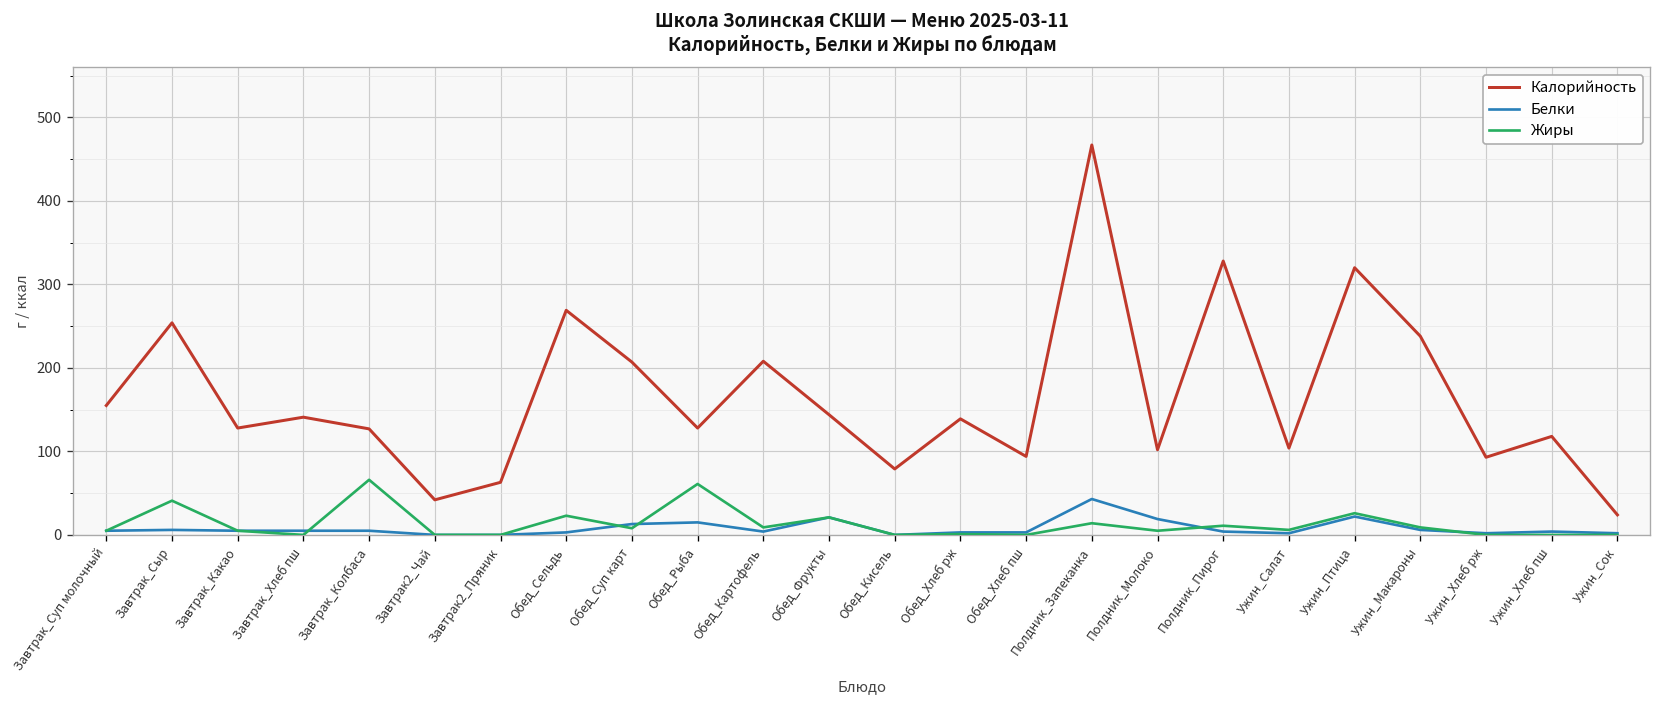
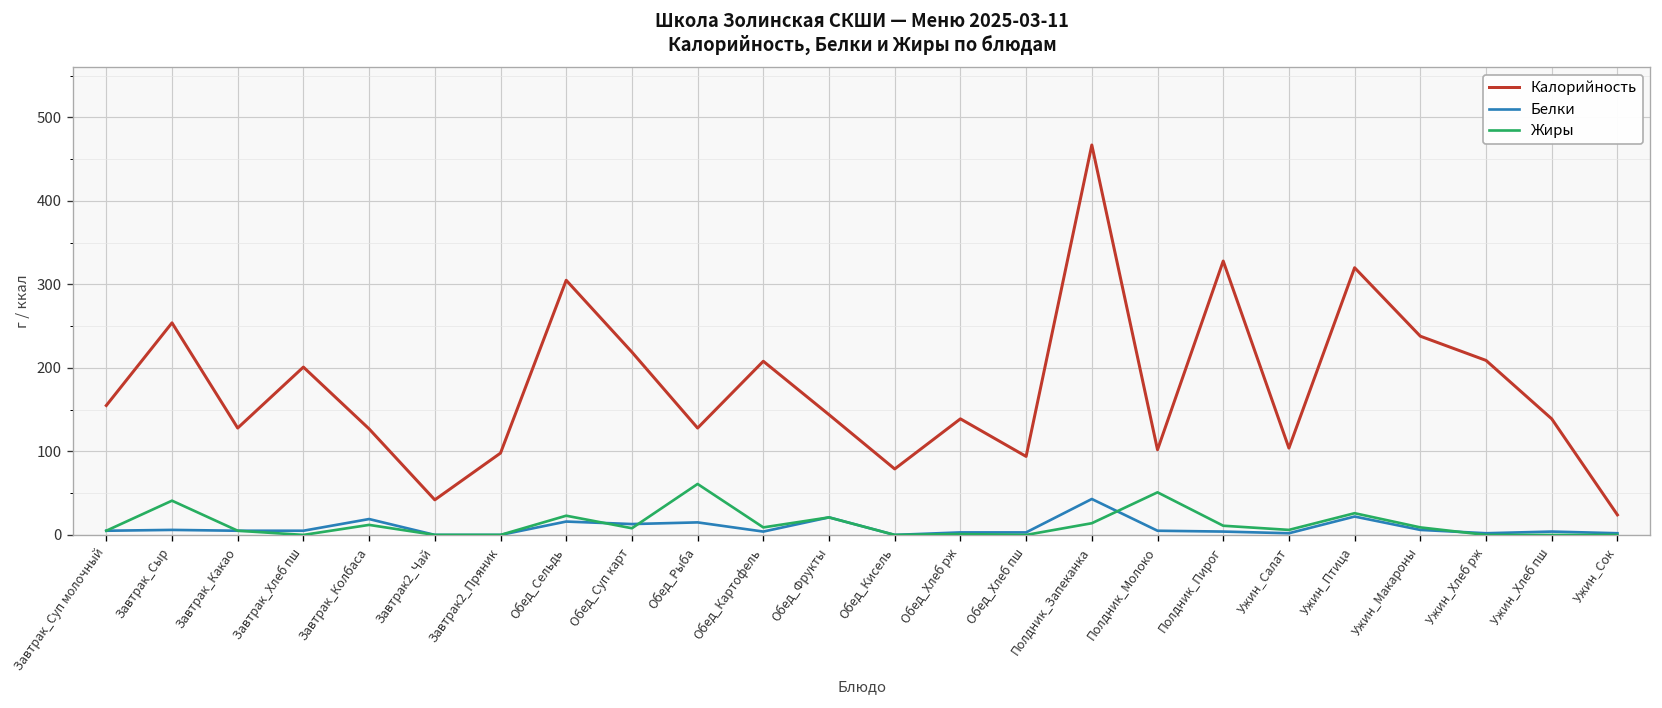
  {
    "Калорийность": {
      "Завтрак_Суп молочный": 160,
      "Завтрак_Сыр": 250,
      "Завтрак_Какао": 130,
-     "Завтрак_Хлеб пш": 140,
+     "Завтрак_Хлеб пш": 200,
      "Завтрак_Колбаса": 130,
      "Завтрак2_Чай": 40,
-     "Завтрак2_Пряник": 60,
-     "Обед_Сельдь": 270,
-     "Обед_Суп карт": 210,
+     "Завтрак2_Пряник": 100,
+     "Обед_Сельдь": 310,
+     "Обед_Суп карт": 220,
      "Обед_Рыба": 130,
      "Обед_Картофель": 210,
      "Обед_Фрукты": 140,
      "Обед_Кисель": 80,
      "Обед_Хлеб рж": 140,
      "Обед_Хлеб пш": 90,
      "Полдник_Запеканка": 470,
      "Полдник_Молоко": 100,
      "Полдник_Пирог": 330,
      "Ужин_Салат": 100,
      "Ужин_Птица": 320,
      "Ужин_Макароны": 240,
-     "Ужин_Хлеб рж": 90,
-     "Ужин_Хлеб пш": 120,
+     "Ужин_Хлеб рж": 210,
+     "Ужин_Хлеб пш": 140,
      "Ужин_Сок": 20
    },
    "Белки": {
      "Завтрак_Сыр": 10,
      "Завтрак_Хлеб пш": 10,
-     "Завтрак_Колбаса": 10,
-     "Обед_Сельдь": 0,
+     "Завтрак_Колбаса": 20,
+     "Обед_Сельдь": 20,
      "Обед_Суп карт": 10,
      "Обед_Рыба": 20,
      "Обед_Картофель": 0,
      "Полдник_Запеканка": 40,
-     "Полдник_Молоко": 20,
+     "Полдник_Молоко": 10,
      "Полдник_Пирог": 0,
      "Ужин_Салат": 0,
      "Ужин_Птица": 20,
      "Ужин_Хлеб пш": 0
    },
    "Жиры": {
      "Завтрак_Сыр": 40,
      "Завтрак_Хлеб пш": 0,
-     "Завтрак_Колбаса": 70,
+     "Завтрак_Колбаса": 10,
      "Обед_Сельдь": 20,
      "Обед_Суп карт": 10,
      "Обед_Рыба": 60,
      "Обед_Картофель": 10,
      "Полдник_Запеканка": 10,
-     "Полдник_Молоко": 10,
+     "Полдник_Молоко": 50,
      "Полдник_Пирог": 10,
      "Ужин_Салат": 10,
      "Ужин_Птица": 30,
      "Ужин_Хлеб пш": 0
    }
  }
